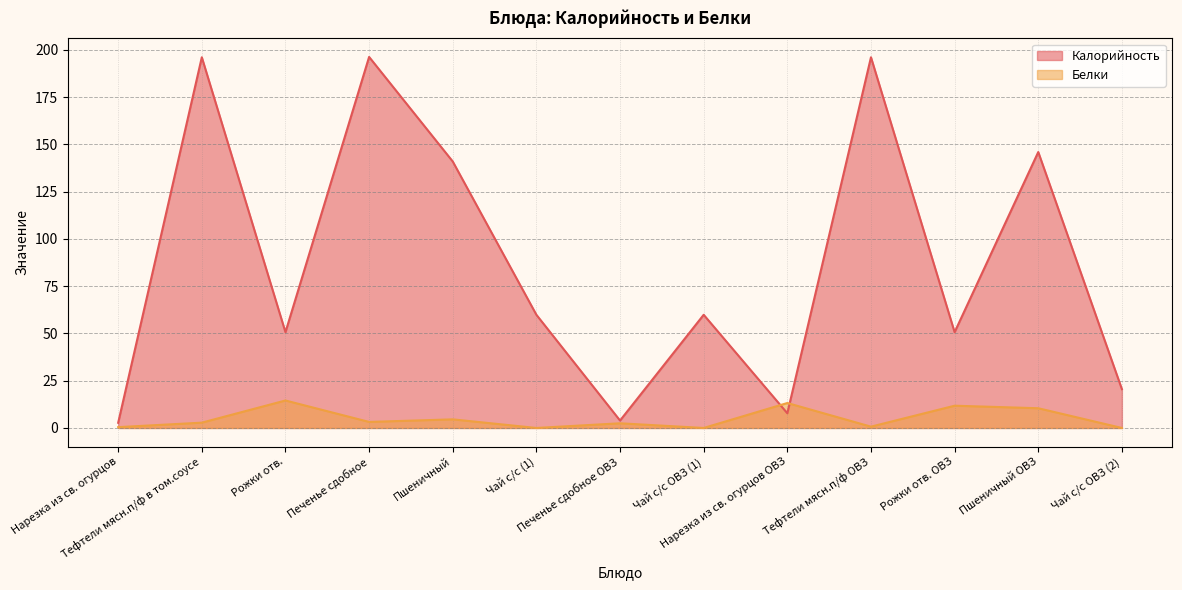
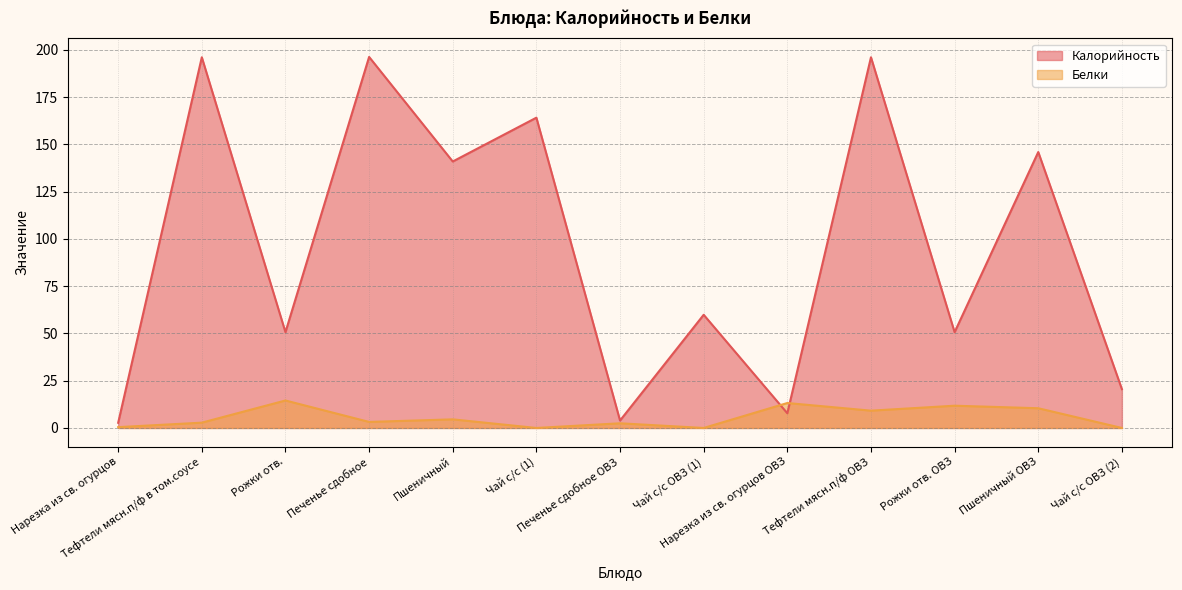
  {
    "Калорийность": {
      "Нарезка из св. огурцов": 3,
      "Тефтели мясн.п/ф в том.соусе": 196,
      "Рожки отв.": 51,
      "Печенье сдобное": 196,
      "Пшеничный": 141,
-     "Чай с/с (1)": 60,
+     "Чай с/с (1)": 164,
      "Печенье сдобное ОВЗ": 4,
      "Чай с/с ОВЗ (1)": 60,
      "Нарезка из св. огурцов ОВЗ": 8,
      "Тефтели мясн.п/ф ОВЗ": 196,
      "Рожки отв. ОВЗ": 51,
      "Пшеничный ОВЗ": 146,
      "Чай с/с ОВЗ (2)": 21
    },
    "Белки": {
      "Нарезка из св. огурцов": 0,
      "Тефтели мясн.п/ф в том.соусе": 3,
      "Рожки отв.": 15,
      "Печенье сдобное": 3,
      "Пшеничный": 5,
      "Чай с/с (1)": 0,
      "Печенье сдобное ОВЗ": 2,
      "Чай с/с ОВЗ (1)": 0,
      "Нарезка из св. огурцов ОВЗ": 13,
-     "Тефтели мясн.п/ф ОВЗ": 1,
+     "Тефтели мясн.п/ф ОВЗ": 9,
      "Рожки отв. ОВЗ": 12,
      "Пшеничный ОВЗ": 10,
      "Чай с/с ОВЗ (2)": 0
    }
  }
